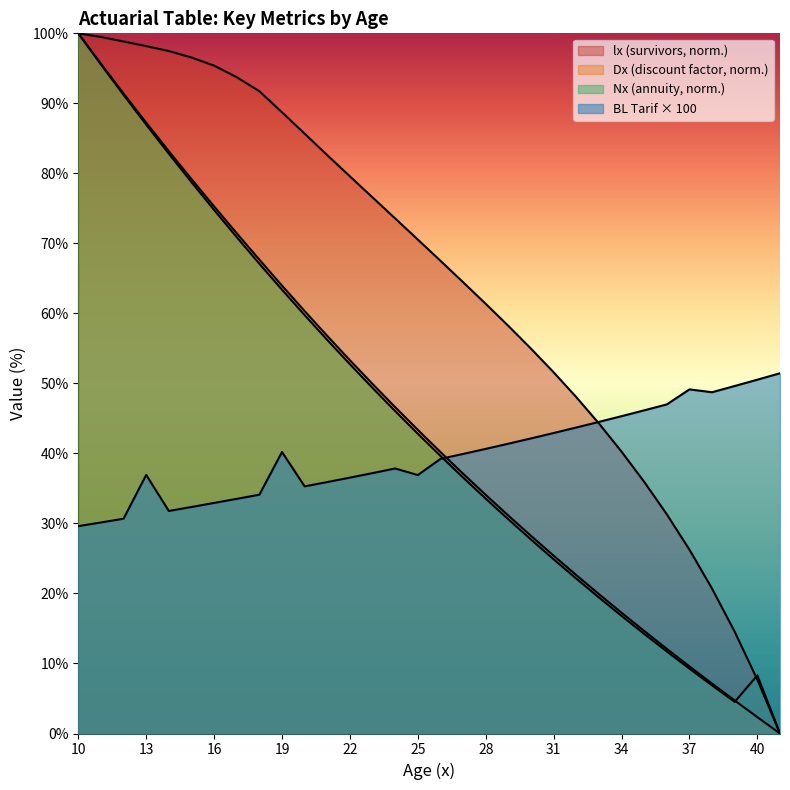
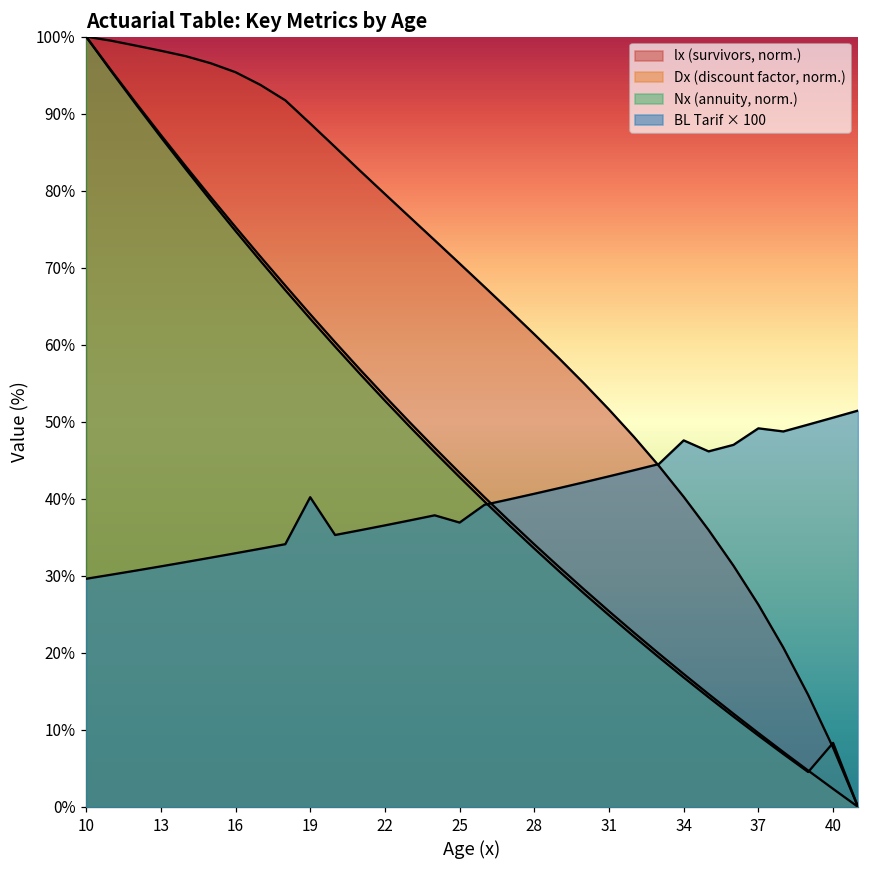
  {
    "Nx (annuity, norm.)": {
      "16": "75%",
      "19": "63%",
      "22": "53%",
      "25": "43%",
      "28": "34%",
      "31": "25%",
      "34": "17%",
      "40": "8%"
    },
    "BL Tarif × 100": {
      "10": "30%",
-     "13": "37%",
+     "13": "31%",
      "16": "33%",
      "19": "40%",
      "22": "37%",
      "25": "37%",
      "28": "41%",
      "31": "43%",
-     "34": "45%",
+     "34": "48%",
      "37": "49%",
      "40": "51%"
    }
  }
